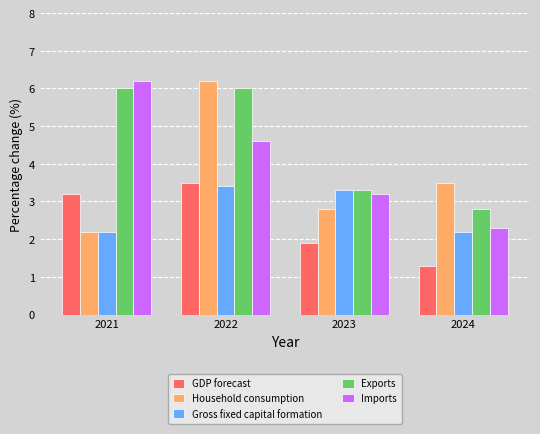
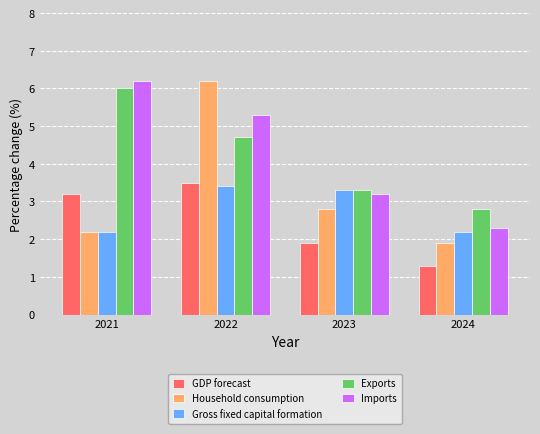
  {
    "GDP forecast": {
      "2021": 3.2,
      "2022": 3.5,
      "2023": 1.9,
      "2024": 1.3
    },
    "Household consumption": {
      "2021": 2.2,
      "2022": 6.2,
      "2023": 2.8,
-     "2024": 3.5
+     "2024": 1.9
    },
    "Gross fixed capital formation": {
      "2021": 2.2,
      "2022": 3.4,
      "2023": 3.3,
      "2024": 2.2
    },
    "Exports": {
      "2021": 6.0,
-     "2022": 6.0,
+     "2022": 4.7,
      "2023": 3.3,
      "2024": 2.8
    },
    "Imports": {
      "2021": 6.2,
-     "2022": 4.6,
+     "2022": 5.3,
      "2023": 3.2,
      "2024": 2.3
    }
  }
